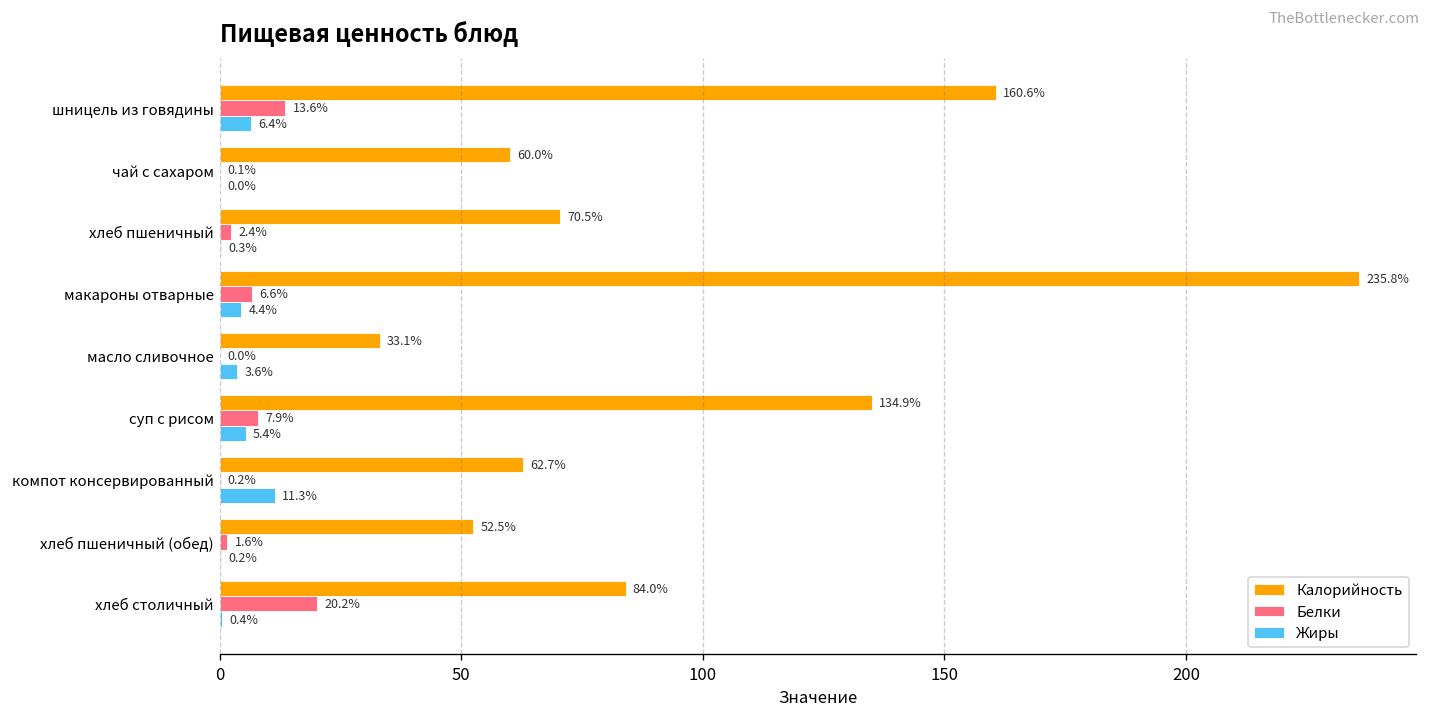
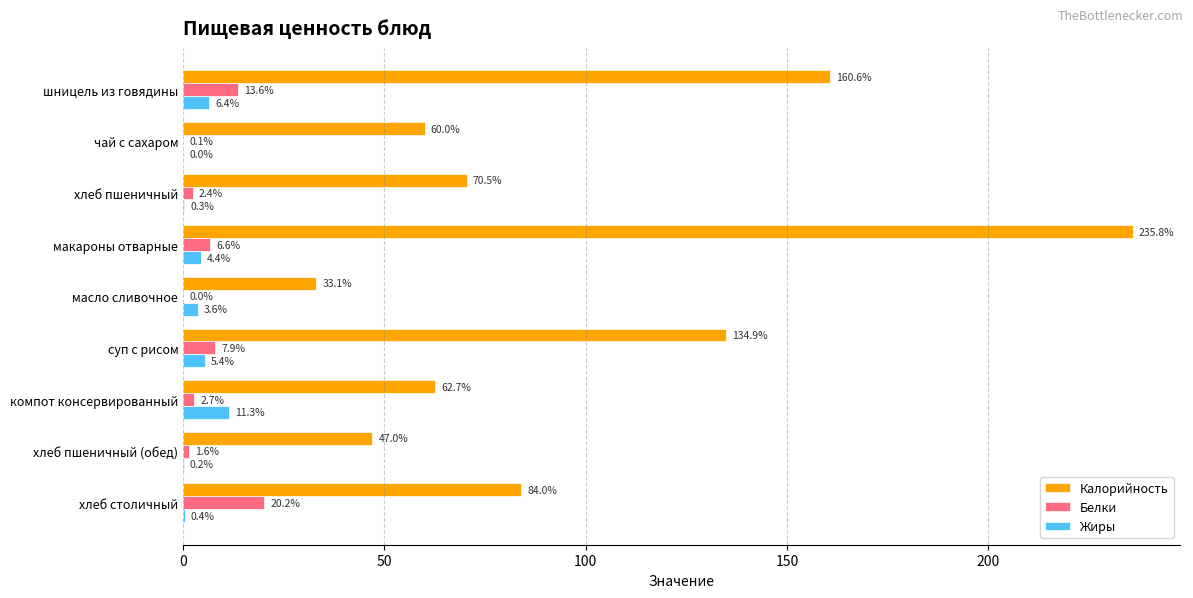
  {
    "Калорийность": {
      "шницель из говядины": "160.6%",
      "чай с сахаром": "60.0%",
      "хлеб пшеничный": "70.5%",
      "макароны отварные": "235.8%",
      "масло сливочное": "33.1%",
      "суп с рисом": "134.9%",
      "компот консервированный": "62.7%",
-     "хлеб пшеничный (обед)": "52.5%",
+     "хлеб пшеничный (обед)": "47.0%",
      "хлеб столичный": "84.0%"
    },
    "Белки": {
      "шницель из говядины": "13.6%",
      "чай с сахаром": "0.1%",
      "хлеб пшеничный": "2.4%",
      "макароны отварные": "6.6%",
      "масло сливочное": "0.0%",
      "суп с рисом": "7.9%",
-     "компот консервированный": "0.2%",
+     "компот консервированный": "2.7%",
      "хлеб пшеничный (обед)": "1.6%",
      "хлеб столичный": "20.2%"
    },
    "Жиры": {
      "шницель из говядины": "6.4%",
      "чай с сахаром": "0.0%",
      "хлеб пшеничный": "0.3%",
      "макароны отварные": "4.4%",
      "масло сливочное": "3.6%",
      "суп с рисом": "5.4%",
      "компот консервированный": "11.3%",
      "хлеб пшеничный (обед)": "0.2%",
      "хлеб столичный": "0.4%"
    }
  }
